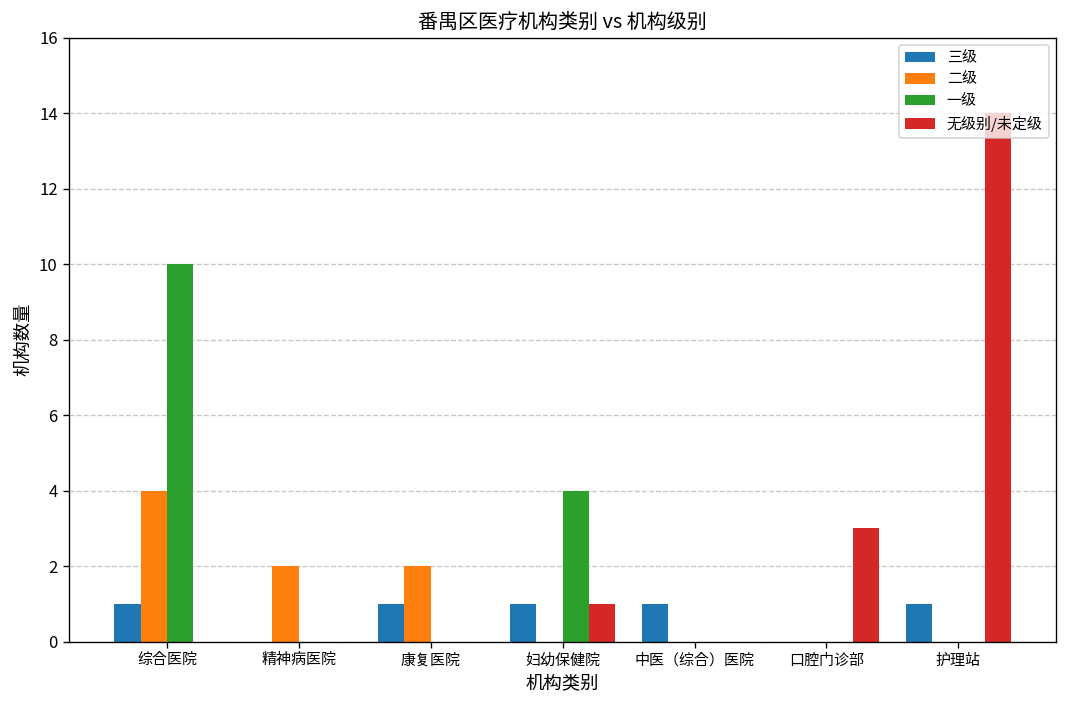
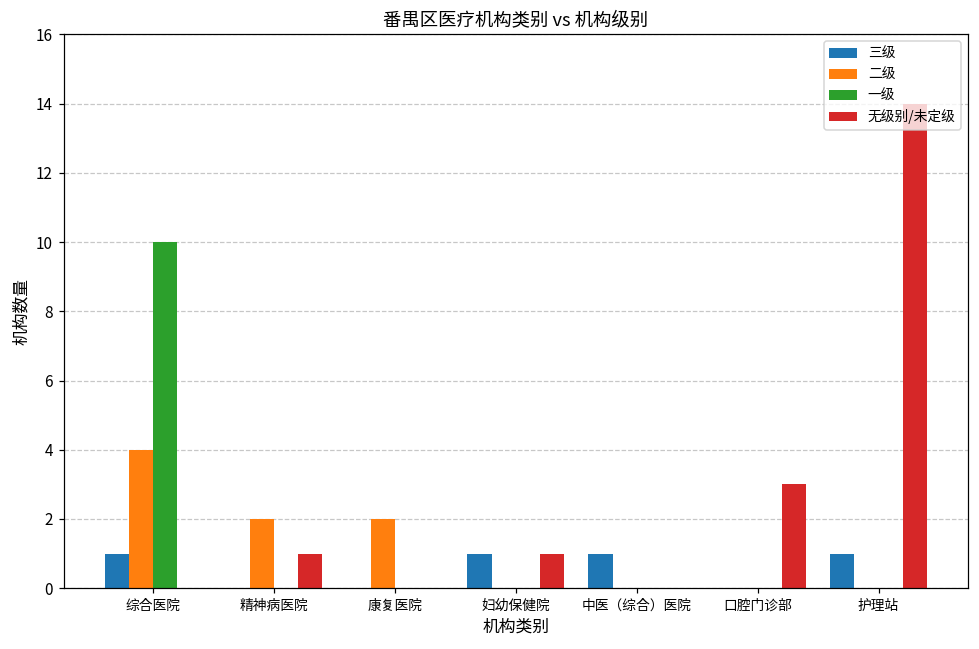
  {
    "三级": {
      "综合医院": 1,
      "精神病医院": 0,
-     "康复医院": 1,
+     "康复医院": 0,
      "妇幼保健院": 1,
      "中医（综合）医院": 1,
      "口腔门诊部": 0,
      "护理站": 1
    },
    "二级": {
      "综合医院": 4,
      "精神病医院": 2,
      "康复医院": 2,
      "妇幼保健院": 0,
      "中医（综合）医院": 0,
      "口腔门诊部": 0,
      "护理站": 0
    },
    "一级": {
      "综合医院": 10,
      "精神病医院": 0,
      "康复医院": 0,
-     "妇幼保健院": 4,
+     "妇幼保健院": 0,
      "中医（综合）医院": 0,
      "口腔门诊部": 0,
      "护理站": 0
    },
    "无级别/未定级": {
      "综合医院": 0,
-     "精神病医院": 0,
+     "精神病医院": 1,
      "康复医院": 0,
      "妇幼保健院": 1,
      "中医（综合）医院": 0,
      "口腔门诊部": 3
    }
  }
